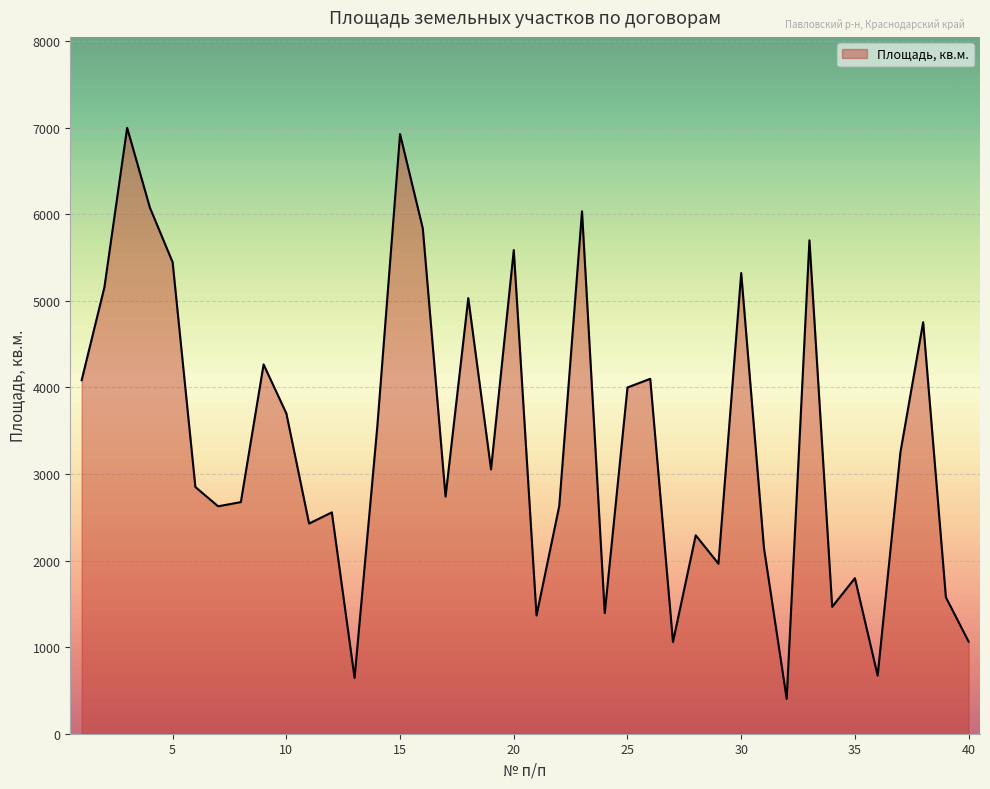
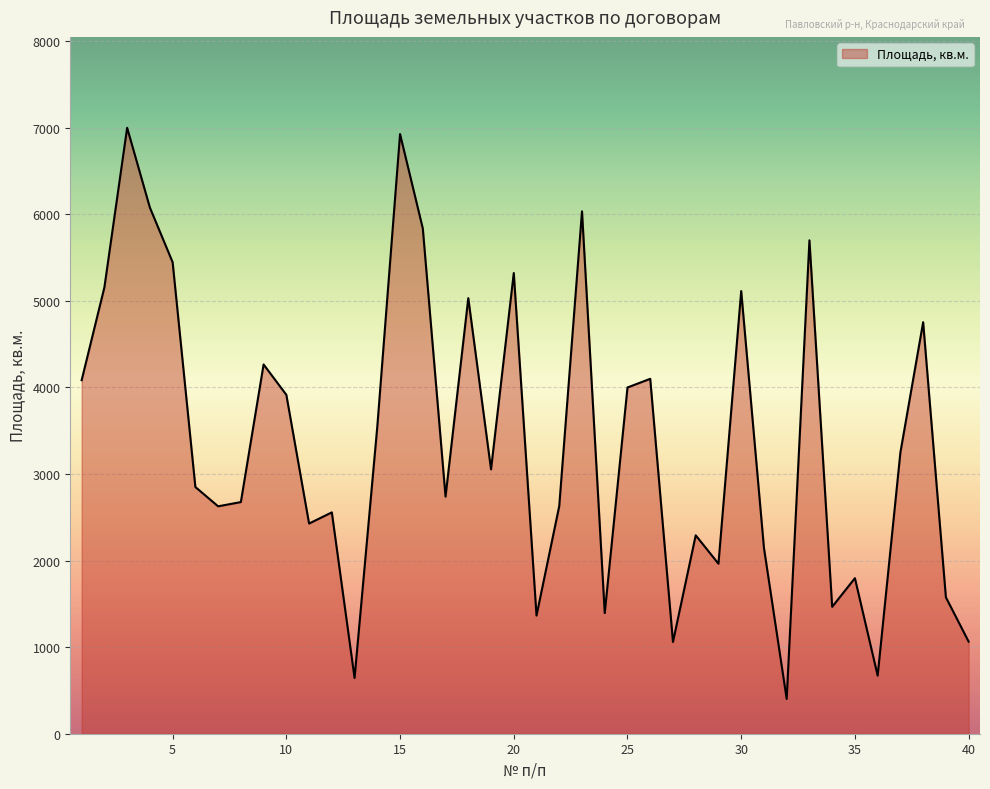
  {
    "5": 5400,
-   "10": 3700,
+   "10": 3900,
    "15": 6900,
-   "20": 5600,
+   "20": 5300,
    "25": 4000,
-   "30": 5300,
+   "30": 5100,
    "35": 1800,
    "40": 1100
  }
